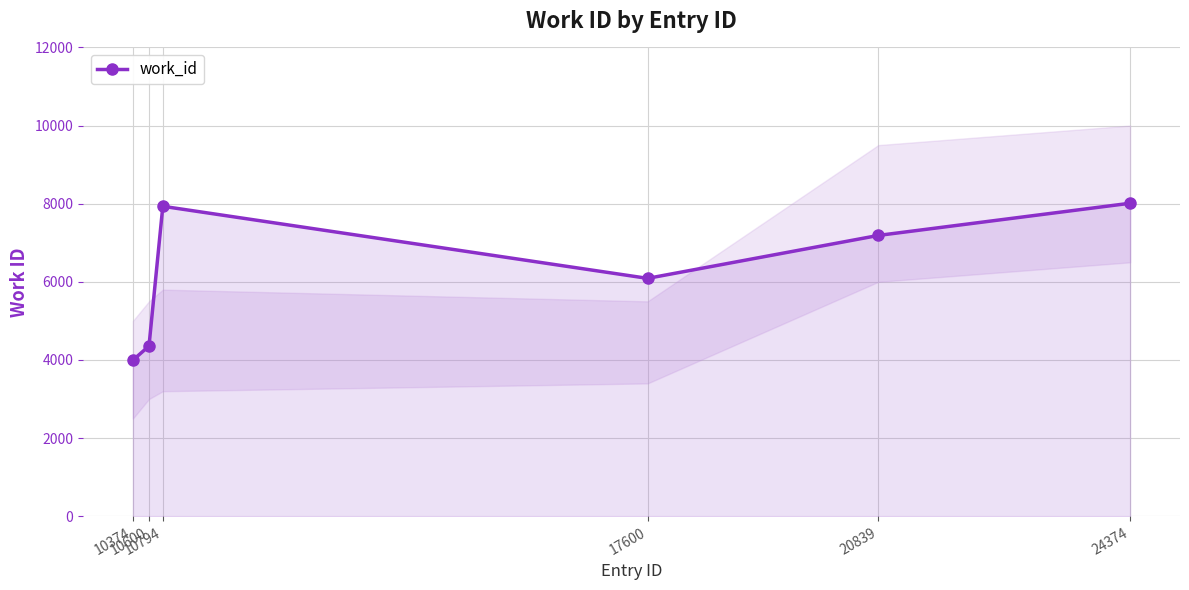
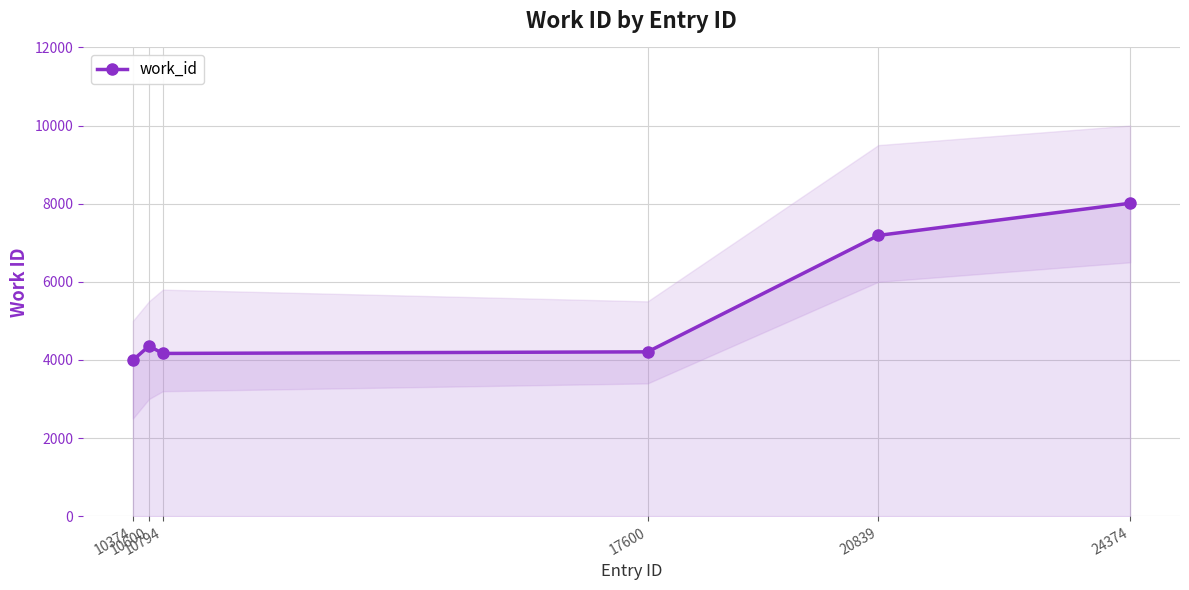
  {
    "work_id": {
      "10374": 4000,
      "10600": 4400,
-     "10794": 7900,
-     "17600": 6100,
+     "10794": 4200,
+     "17600": 4200,
      "20839": 7200,
      "24374": 8000
    }
  }
